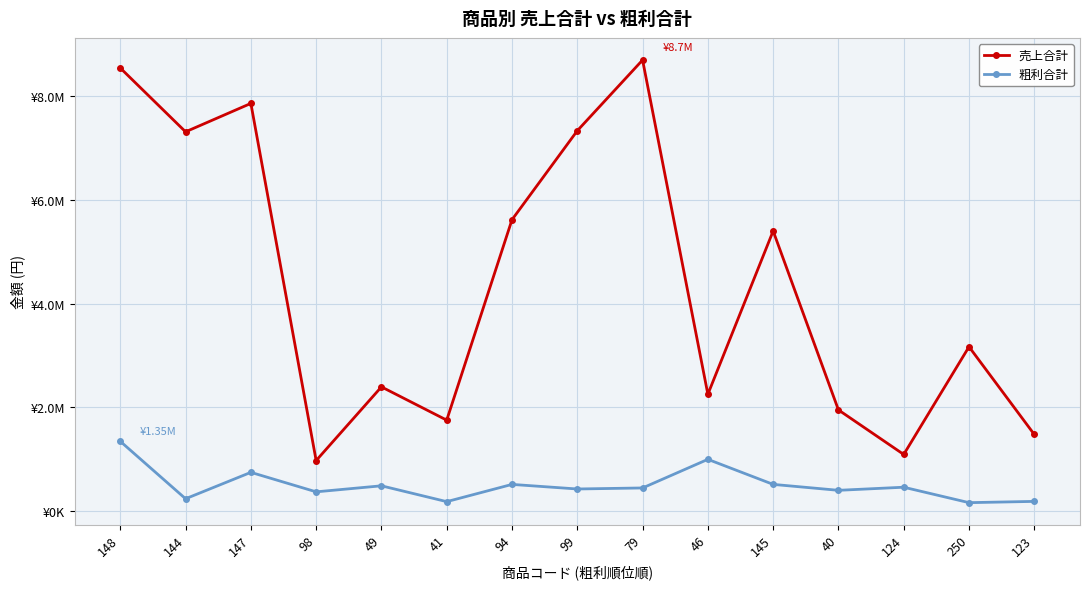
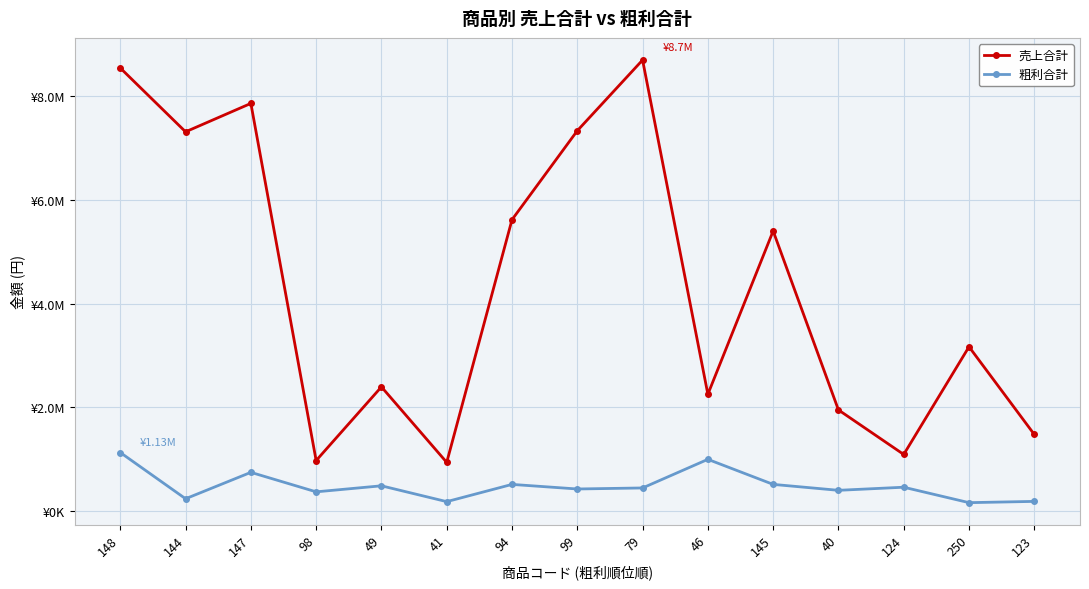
  {
    "売上合計": {
      "148": "¥8500000",
      "144": "¥7300000",
      "147": "¥7900000",
      "98": "¥1000000",
      "49": "¥2400000",
-     "41": "¥1800000",
+     "41": "¥900000",
      "94": "¥5600000",
      "99": "¥7300000",
      "46": "¥2300000",
      "145": "¥5400000",
      "40": "¥2000000",
      "124": "¥1100000",
      "250": "¥3200000",
      "123": "¥1500000"
    },
    "粗利合計": {
-     "148": "¥1.35M"
+     "148": "¥1.13M"
    }
  }
